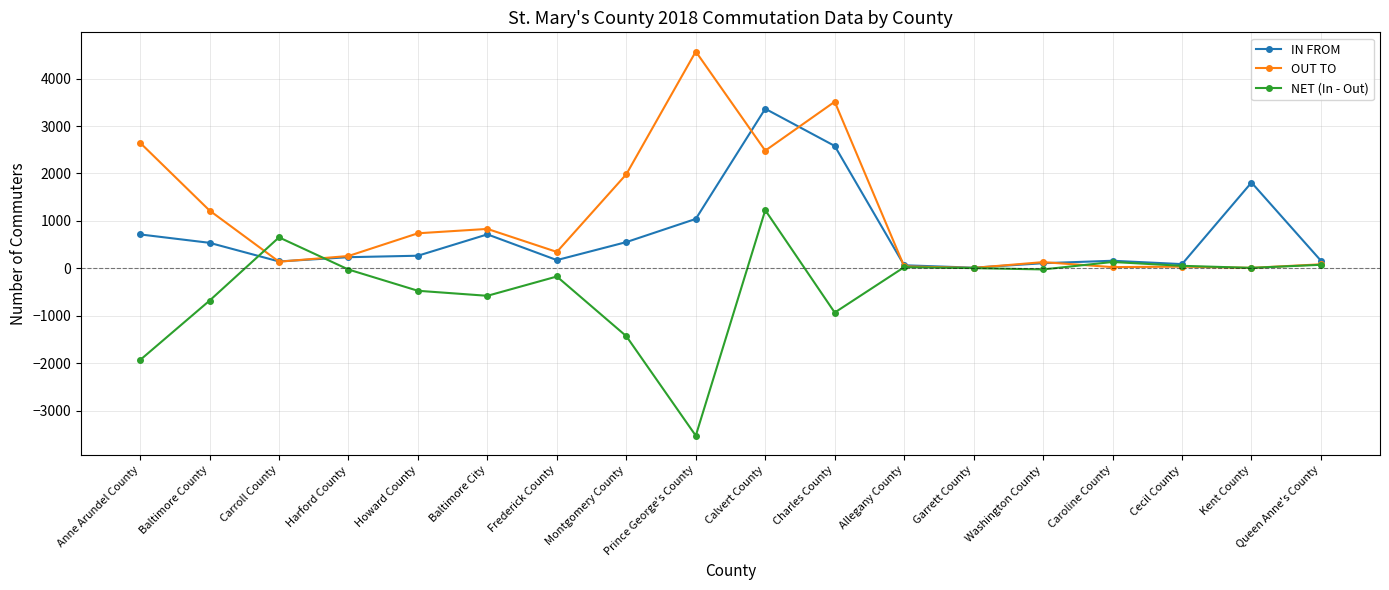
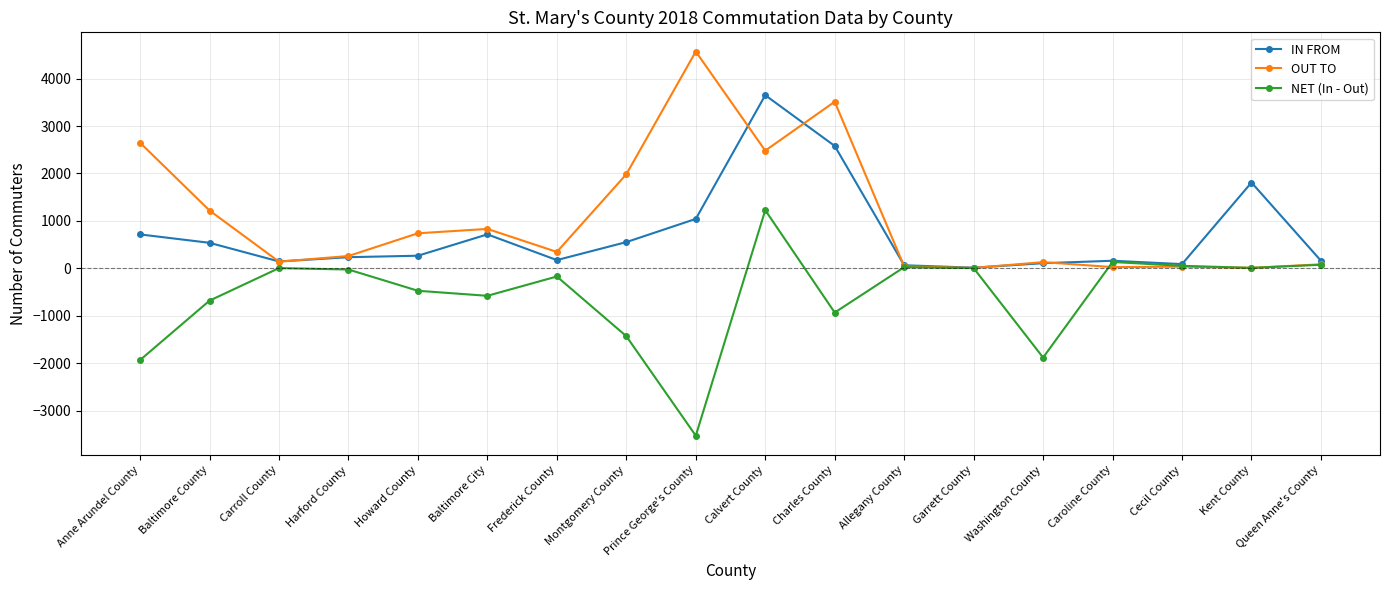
  {
    "IN FROM": {
      "Anne Arundel County": 700,
      "Baltimore County": 500,
      "Howard County": 300,
      "Baltimore City": 700,
      "Frederick County": 200,
      "Montgomery County": 600,
      "Prince George's County": 1000,
-     "Calvert County": 3400,
+     "Calvert County": 3700,
      "Charles County": 2600,
      "Kent County": 1800,
      "Queen Anne's County": 200
    },
    "OUT TO": {
      "Anne Arundel County": 2600,
      "Baltimore County": 1200,
      "Howard County": 700,
      "Baltimore City": 800,
      "Frederick County": 300,
      "Montgomery County": 2000,
      "Prince George's County": 4600,
      "Calvert County": 2500,
      "Charles County": 3500,
      "Caroline County": 0
    },
    "NET (In - Out)": {
      "Anne Arundel County": -1900,
      "Baltimore County": -700,
-     "Carroll County": 700,
+     "Carroll County": 0,
      "Harford County": 0,
      "Howard County": -500,
      "Baltimore City": -600,
      "Frederick County": -200,
      "Montgomery County": -1400,
      "Prince George's County": -3500,
      "Calvert County": 1200,
      "Charles County": -900,
-     "Washington County": 0
+     "Washington County": -1900
    }
  }
